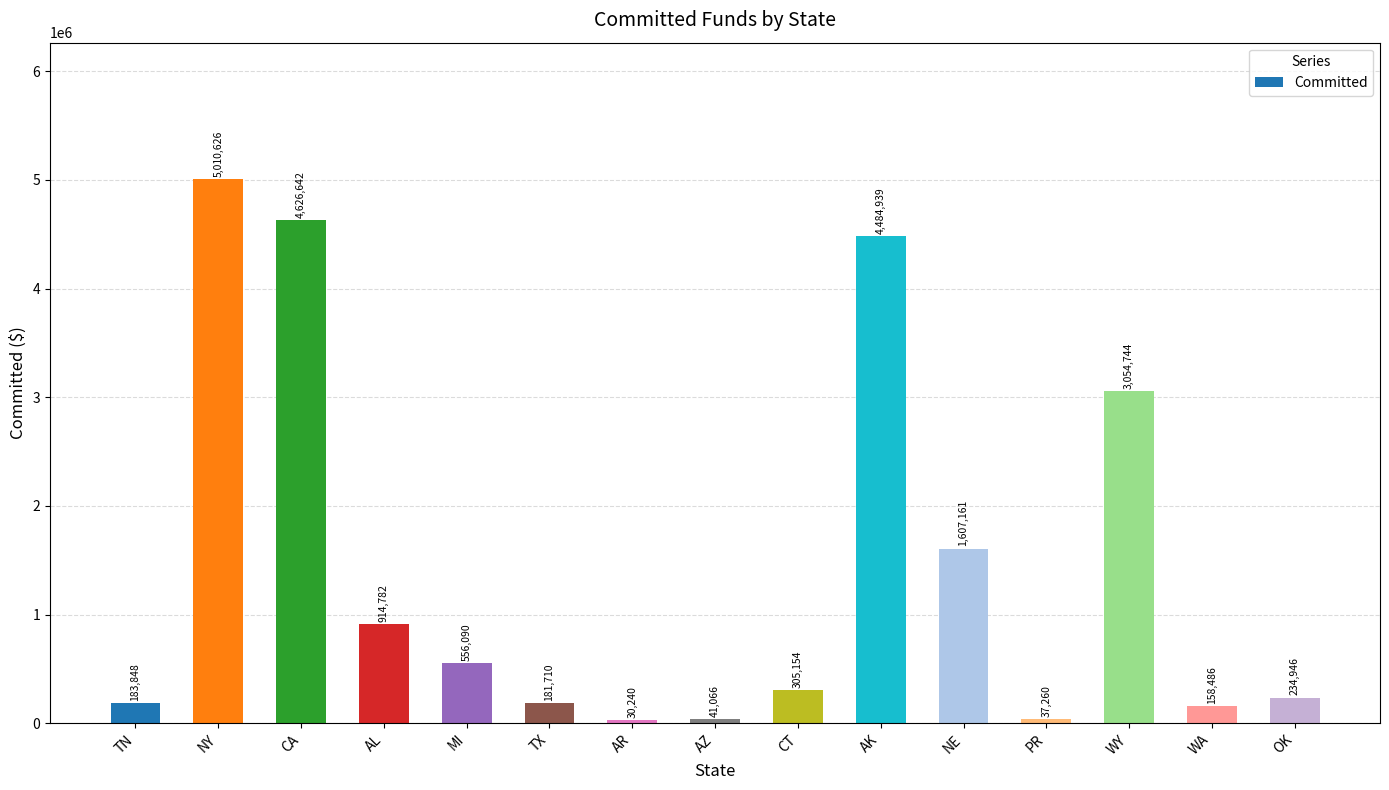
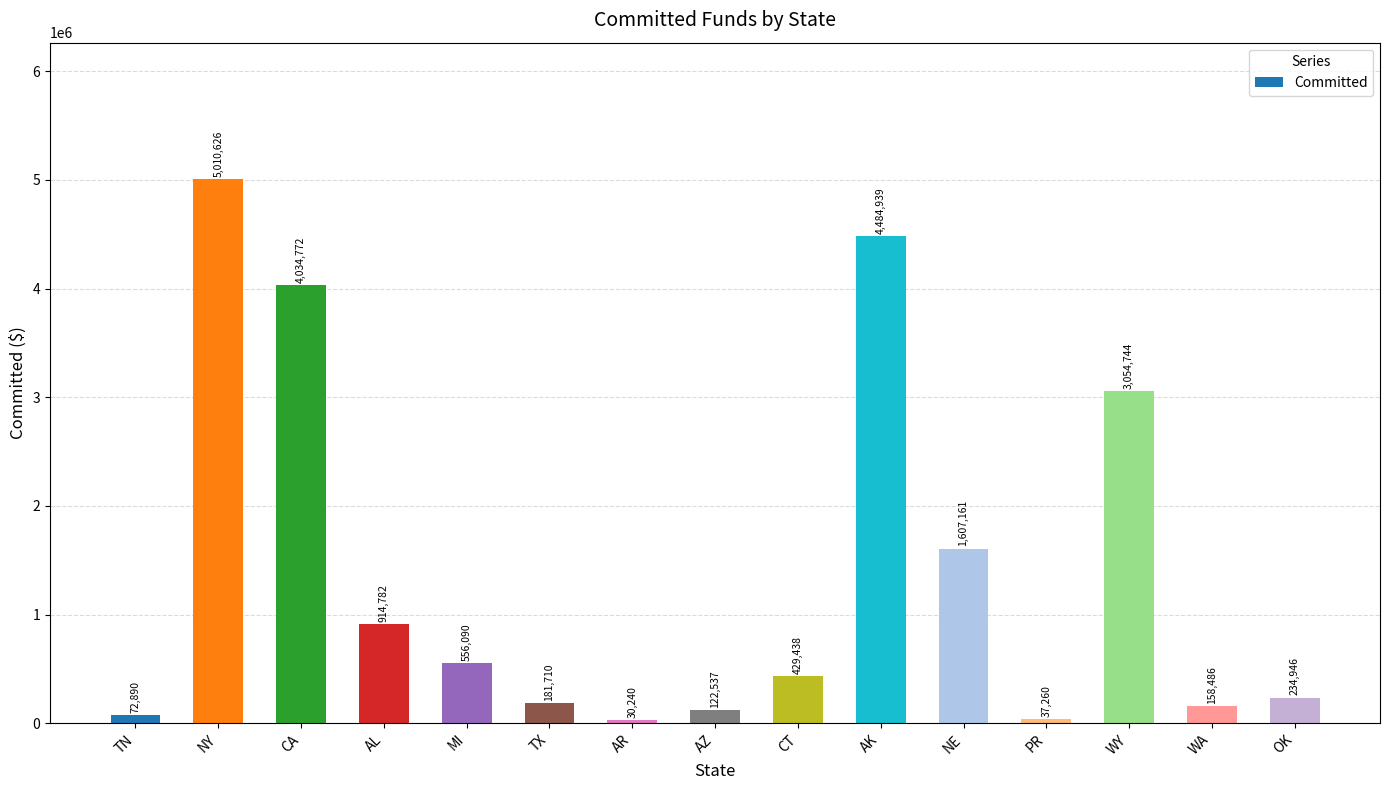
  {
-   "TN": "183,848",
+   "TN": "72,890",
    "NY": "5,010,626",
-   "CA": "4,626,642",
+   "CA": "4,034,772",
    "AL": "914,782",
    "MI": "556,090",
    "TX": "181,710",
    "AR": "30,240",
-   "AZ": "41,066",
-   "CT": "305,154",
+   "AZ": "122,537",
+   "CT": "429,438",
    "AK": "4,484,939",
    "NE": "1,607,161",
    "PR": "37,260",
    "WY": "3,054,744",
    "WA": "158,486",
    "OK": "234,946"
  }
